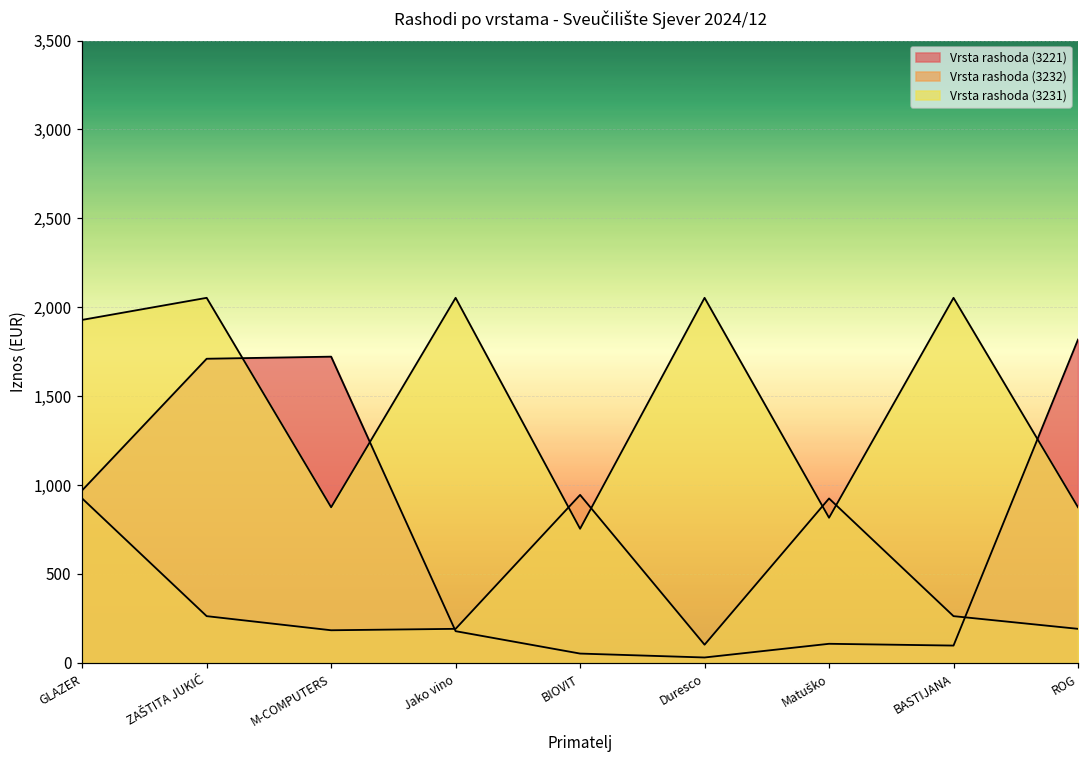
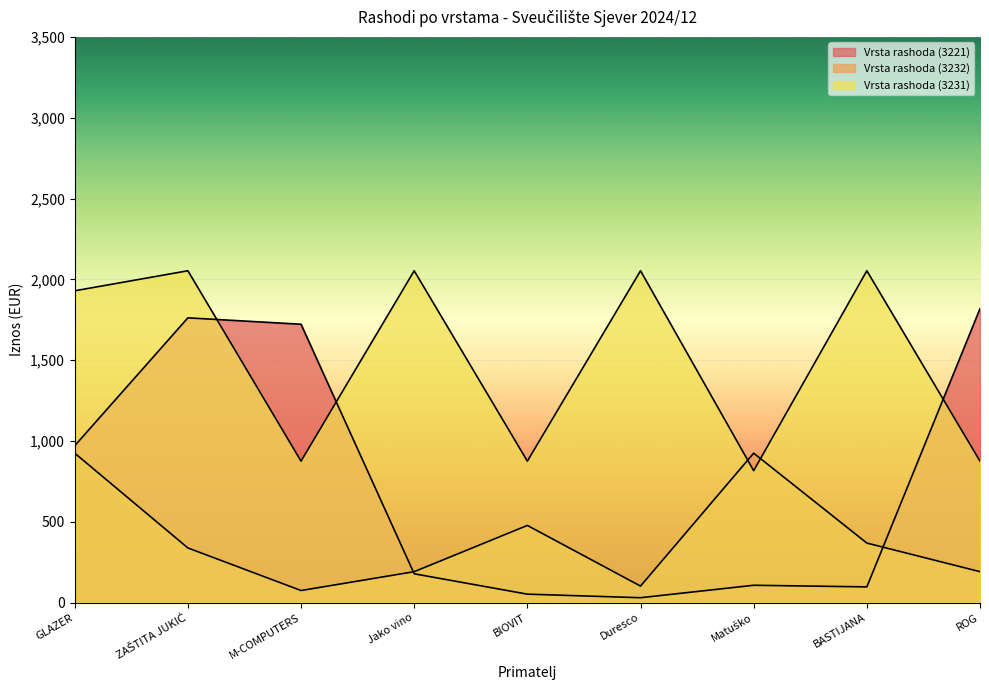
  {
    "Vrsta rashoda (3221)": {
      "GLAZER": "970",
-     "ZAŠTITA JUKIĆ": "1,710",
+     "ZAŠTITA JUKIĆ": "1,760",
      "M-COMPUTERS": "1,720",
      "BIOVIT": "50",
      "Duresco": "30",
      "Matuško": "110",
      "BASTIJANA": "100",
      "ROG": "1,820"
    },
    "Vrsta rashoda (3232)": {
      "GLAZER": "920",
-     "ZAŠTITA JUKIĆ": "260",
-     "M-COMPUTERS": "180",
-     "BIOVIT": "940",
+     "ZAŠTITA JUKIĆ": "340",
+     "M-COMPUTERS": "70",
+     "BIOVIT": "480",
      "Duresco": "100",
      "Matuško": "920",
-     "BASTIJANA": "260",
+     "BASTIJANA": "370",
      "ROG": "190"
    },
    "Vrsta rashoda (3231)": {
      "GLAZER": "1,930",
      "ZAŠTITA JUKIĆ": "2,050",
      "M-COMPUTERS": "880",
      "Jako vino": "2,050",
-     "BIOVIT": "750",
+     "BIOVIT": "880",
      "Duresco": "2,050",
      "Matuško": "820",
      "BASTIJANA": "2,050",
      "ROG": "880"
    }
  }
